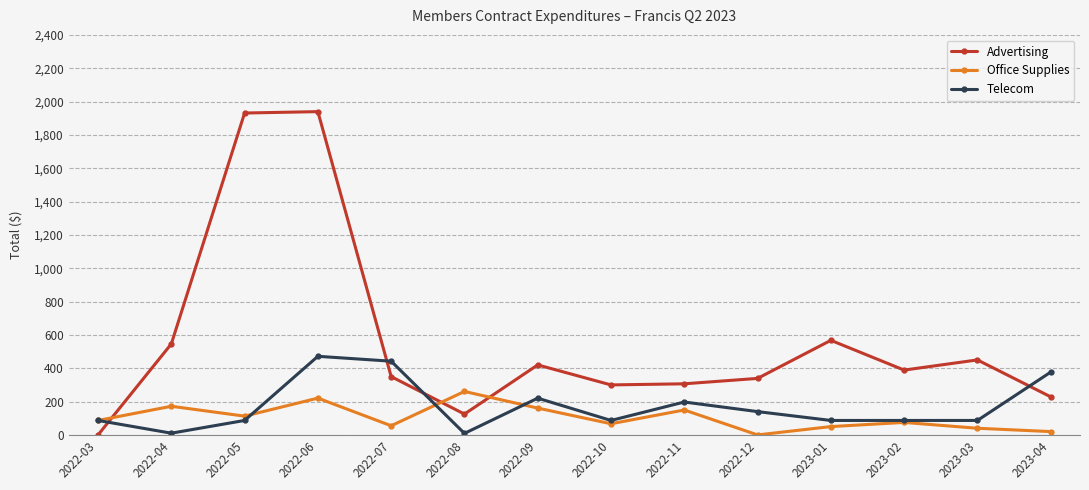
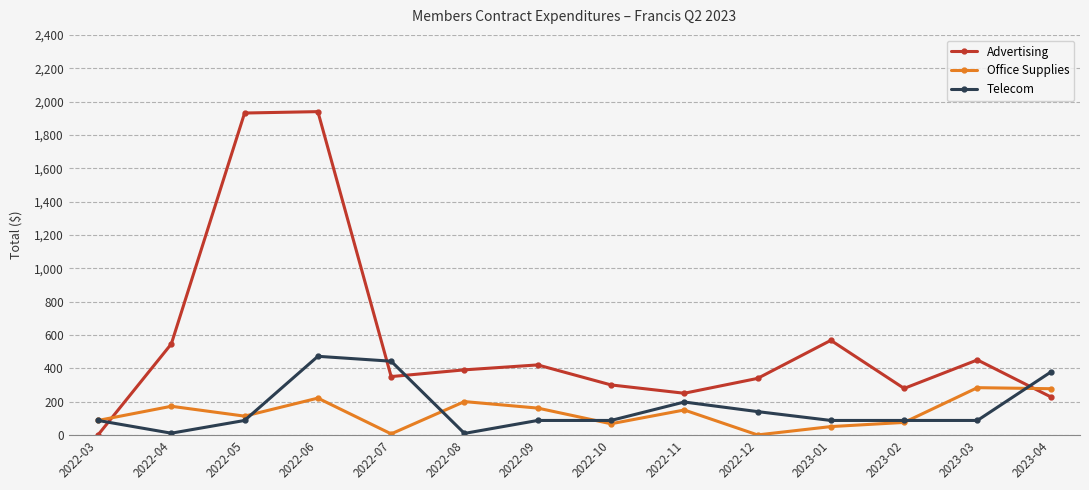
  {
    "Advertising": {
      "2022-03": "0",
      "2022-04": "550",
      "2022-05": "1,930",
      "2022-06": "1,940",
      "2022-07": "350",
-     "2022-08": "130",
+     "2022-08": "390",
      "2022-09": "420",
      "2022-10": "300",
-     "2022-11": "310",
+     "2022-11": "250",
      "2022-12": "340",
      "2023-01": "570",
-     "2023-02": "390",
+     "2023-02": "280",
      "2023-03": "450",
      "2023-04": "230"
    },
    "Office Supplies": {
      "2022-04": "170",
      "2022-05": "110",
      "2022-06": "220",
-     "2022-07": "60",
-     "2022-08": "260",
+     "2022-07": "10",
+     "2022-08": "200",
      "2022-09": "160",
      "2022-10": "70",
      "2022-11": "150",
      "2022-12": "0",
      "2023-01": "50",
-     "2023-03": "40",
-     "2023-04": "20"
+     "2023-03": "280",
+     "2023-04": "280"
    },
    "Telecom": {
      "2022-04": "10",
      "2022-05": "90",
      "2022-06": "470",
      "2022-07": "440",
      "2022-08": "10",
-     "2022-09": "220",
+     "2022-09": "90",
      "2022-10": "90",
      "2022-11": "200",
      "2022-12": "140",
      "2023-01": "90",
      "2023-03": "90",
      "2023-04": "380"
    }
  }
